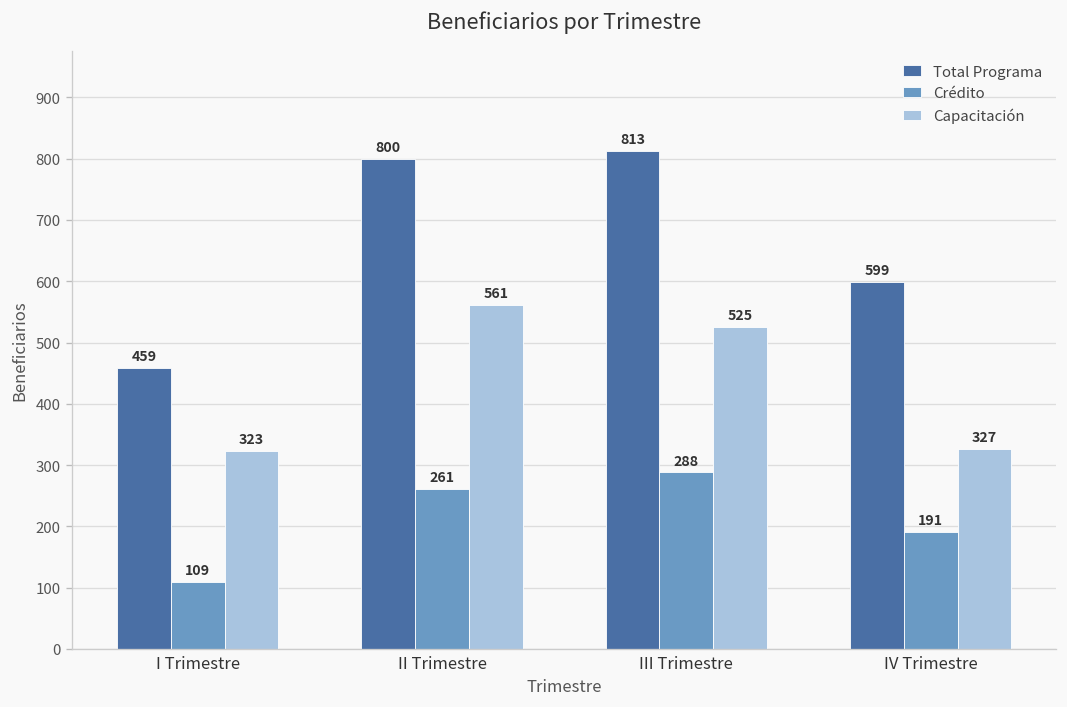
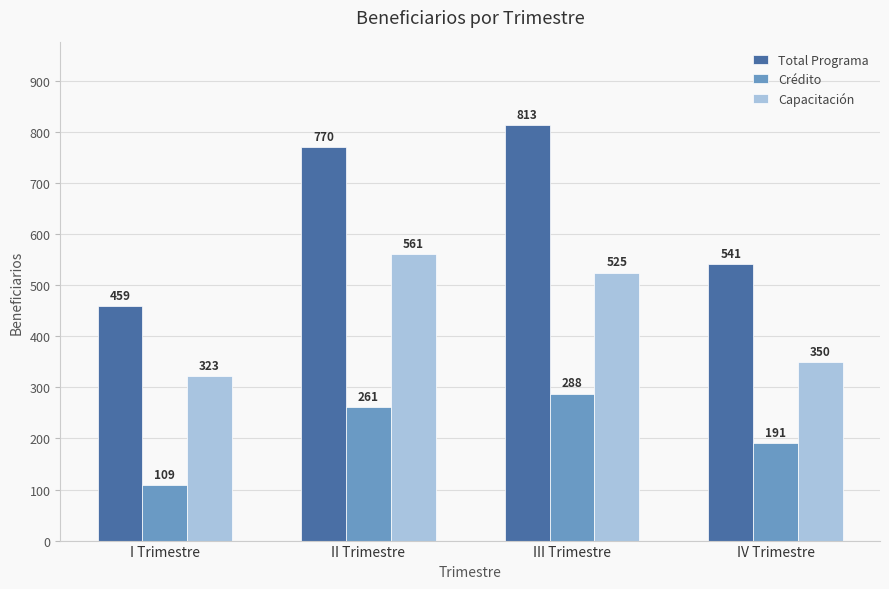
  {
    "Total Programa": {
      "I Trimestre": 459,
-     "II Trimestre": 800,
+     "II Trimestre": 770,
      "III Trimestre": 813,
-     "IV Trimestre": 599
+     "IV Trimestre": 541
    },
    "Crédito": {
      "I Trimestre": 109,
      "II Trimestre": 261,
      "III Trimestre": 288,
      "IV Trimestre": 191
    },
    "Capacitación": {
      "I Trimestre": 323,
      "II Trimestre": 561,
      "III Trimestre": 525,
-     "IV Trimestre": 327
+     "IV Trimestre": 350
    }
  }
